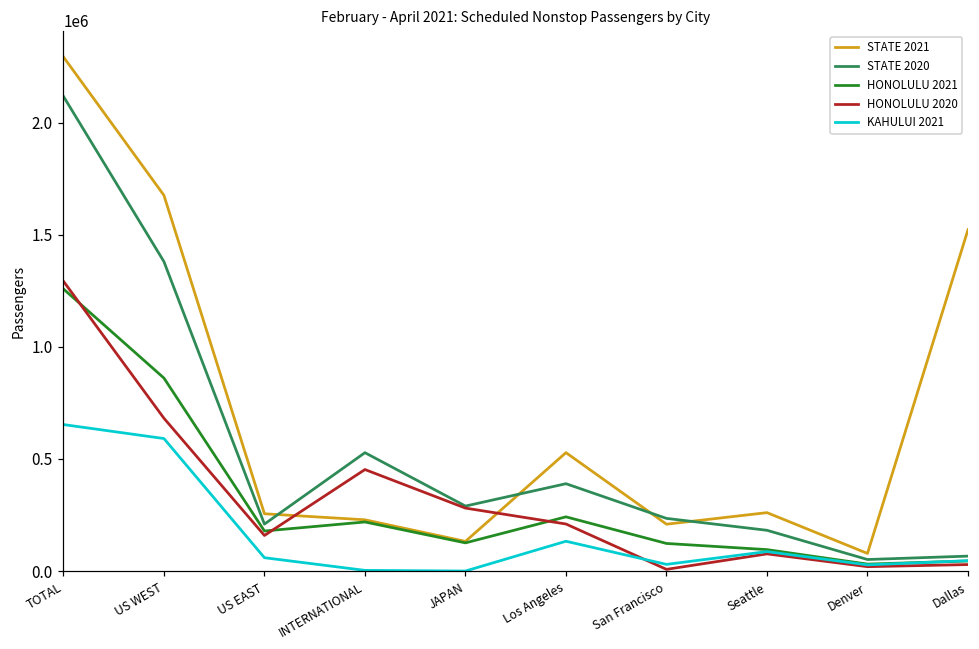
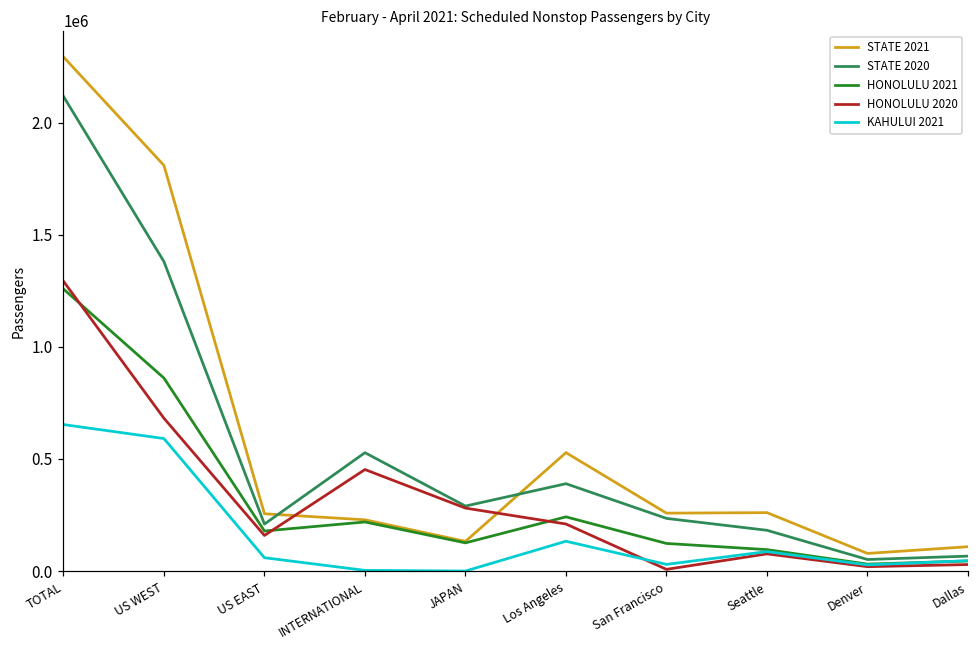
  {
    "STATE 2021": {
      "TOTAL": 2290000,
-     "US WEST": 1680000,
+     "US WEST": 1810000,
      "US EAST": 260000,
      "Los Angeles": 530000,
-     "San Francisco": 210000,
+     "San Francisco": 260000,
      "Seattle": 260000,
      "Denver": 80000,
-     "Dallas": 1520000
+     "Dallas": 110000
    },
    "HONOLULU 2020": {
      "TOTAL": 1290000,
      "US WEST": 680000,
      "US EAST": 160000,
      "INTERNATIONAL": 450000,
      "Los Angeles": 210000,
      "San Francisco": 10000,
      "Dallas": 30000
    },
    "KAHULUI 2021": {
      "TOTAL": 650000,
      "US WEST": 590000,
      "US EAST": 60000,
      "INTERNATIONAL": 0,
      "JAPAN": 0,
      "Los Angeles": 130000,
      "San Francisco": 30000
    }
  }
